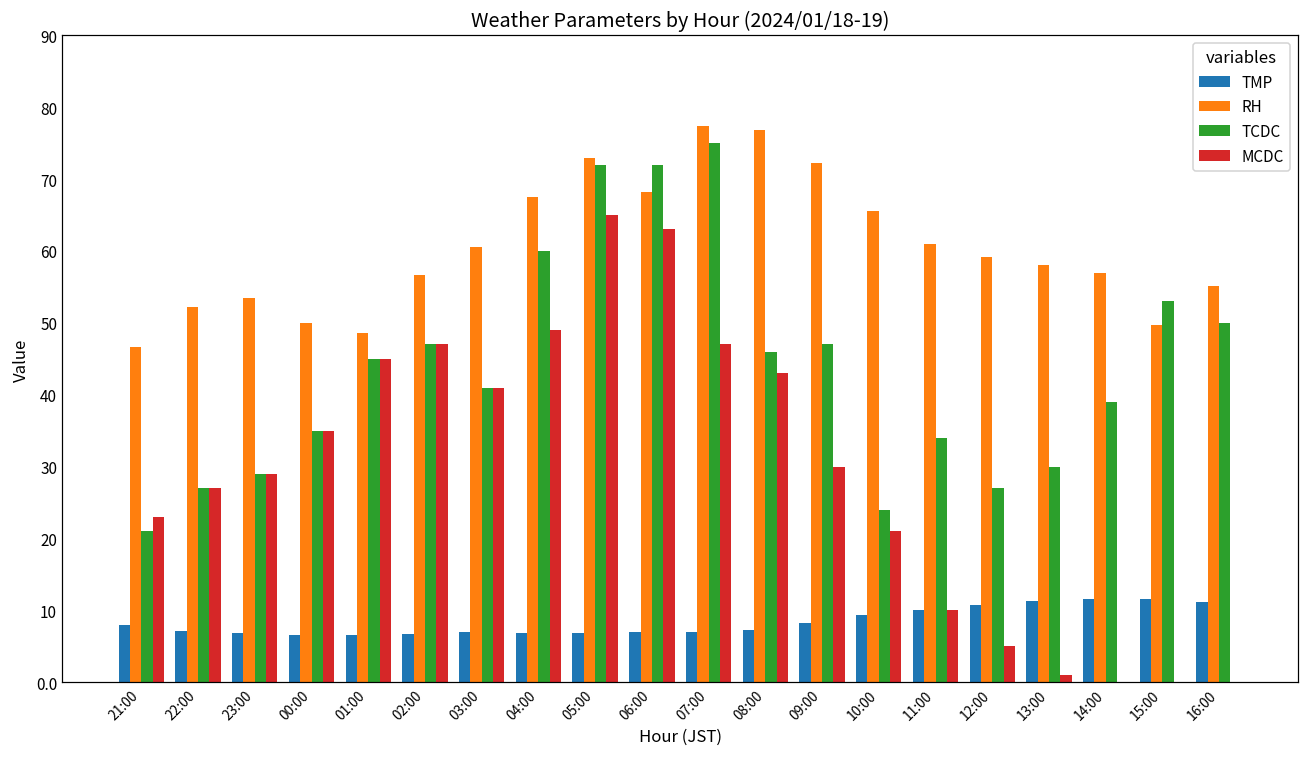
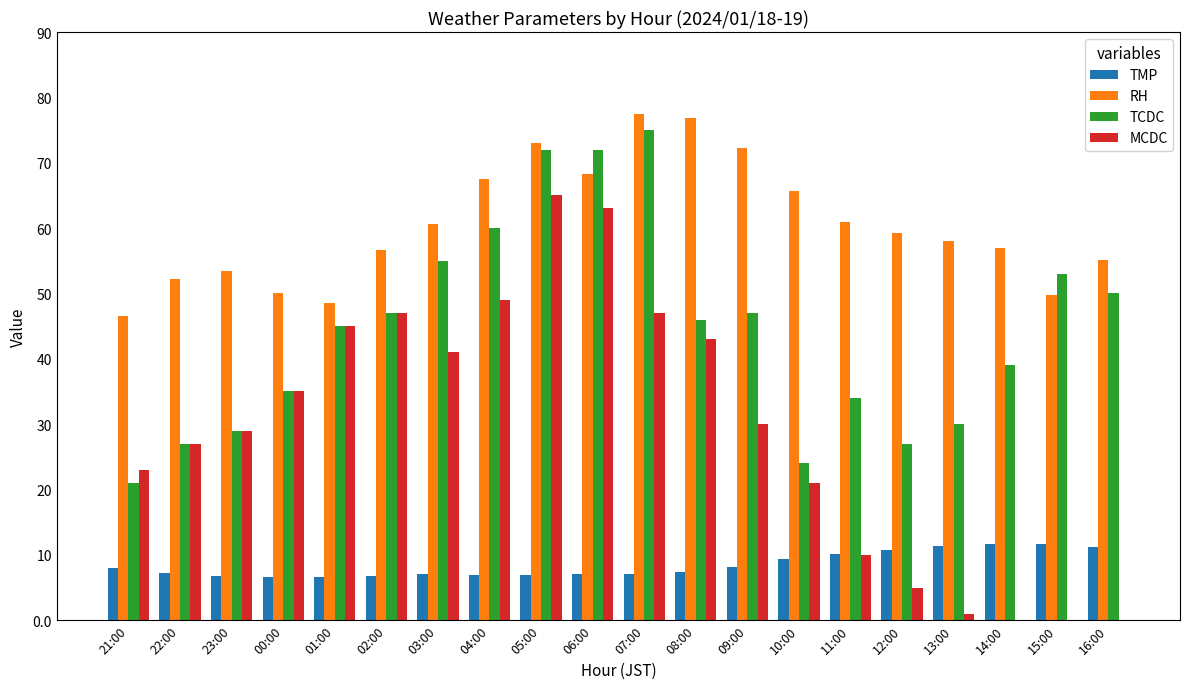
  {
    "TMP": {
      "21:00": 8,
      "22:00": 7,
      "23:00": 7,
      "00:00": 7,
      "01:00": 7,
      "02:00": 7,
      "03:00": 7,
      "04:00": 7,
      "05:00": 7,
      "06:00": 7,
      "07:00": 7,
      "08:00": 7,
      "09:00": 8,
      "10:00": 9,
      "11:00": 10,
      "12:00": 11,
      "13:00": 11,
      "14:00": 12,
      "15:00": 12,
      "16:00": 11
    },
    "RH": {
      "21:00": 47,
      "22:00": 52,
      "23:00": 53,
      "00:00": 50,
      "01:00": 49,
      "02:00": 57,
      "03:00": 61,
      "04:00": 68,
      "05:00": 73,
      "06:00": 68,
      "07:00": 77,
      "08:00": 77,
      "09:00": 72,
      "10:00": 66,
      "11:00": 61,
      "12:00": 59,
      "13:00": 58,
      "14:00": 57,
      "15:00": 50,
      "16:00": 55
    },
    "TCDC": {
      "21:00": 21,
      "22:00": 27,
      "23:00": 29,
      "00:00": 35,
      "01:00": 45,
      "02:00": 47,
-     "03:00": 41,
+     "03:00": 55,
      "04:00": 60,
      "05:00": 72,
      "06:00": 72,
      "07:00": 75,
      "08:00": 46,
      "09:00": 47,
      "10:00": 24,
      "11:00": 34,
      "12:00": 27,
      "13:00": 30,
      "14:00": 39,
      "15:00": 53,
      "16:00": 50
    },
    "MCDC": {
      "21:00": 23,
      "22:00": 27,
      "23:00": 29,
      "00:00": 35,
      "01:00": 45,
      "02:00": 47,
      "03:00": 41,
      "04:00": 49,
      "05:00": 65,
      "06:00": 63,
      "07:00": 47,
      "08:00": 43,
      "09:00": 30,
      "10:00": 21,
      "11:00": 10,
      "12:00": 5,
      "13:00": 1,
      "14:00": 0,
      "15:00": 0,
      "16:00": 0
    }
  }
